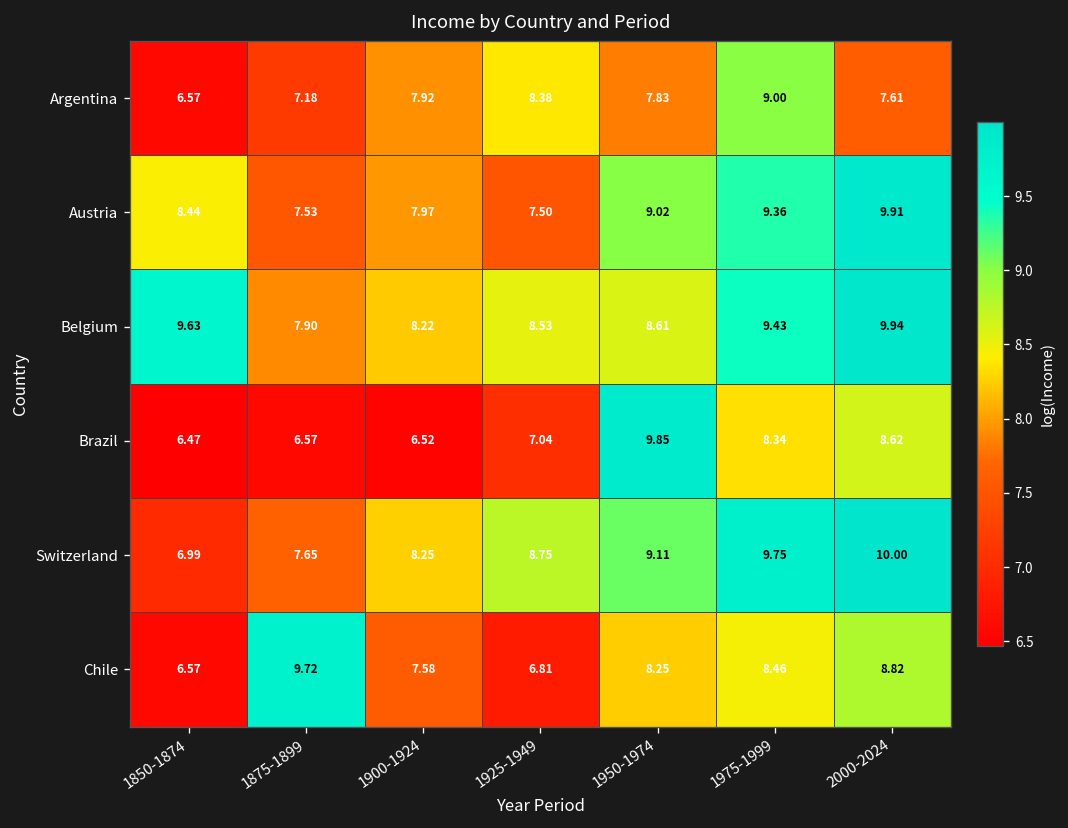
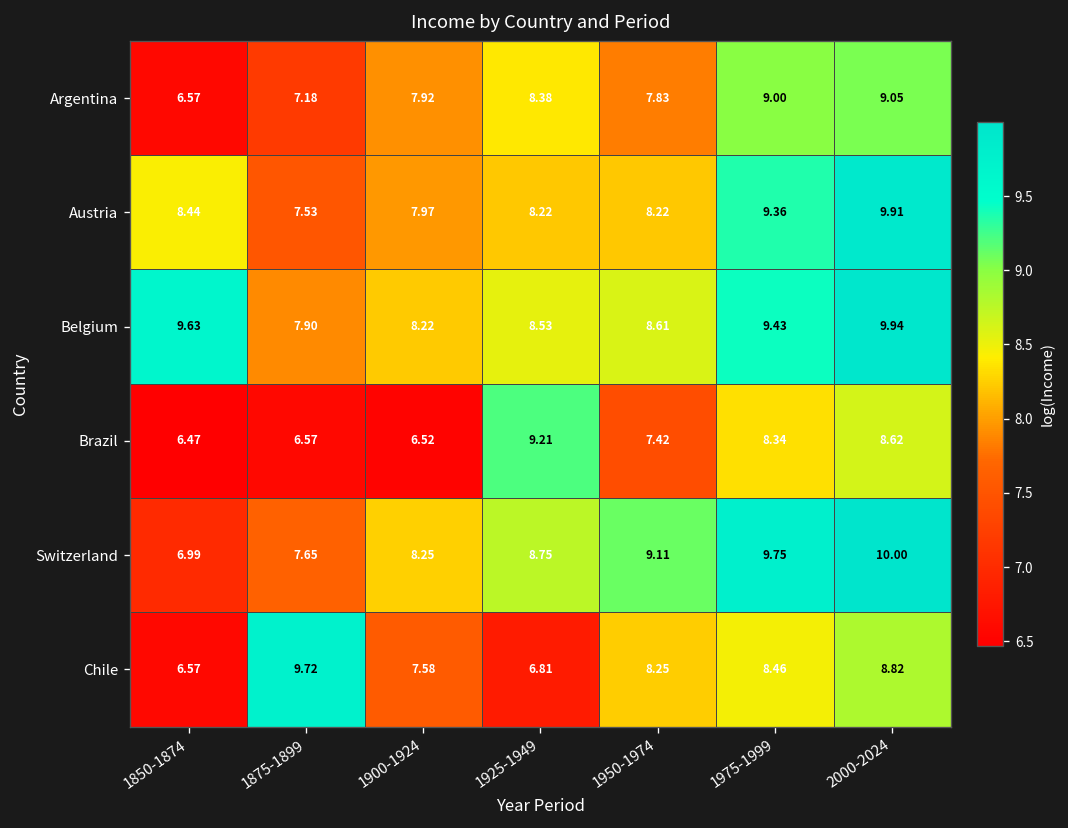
  {
    "Argentina": {
      "1850-1874": 6.57,
      "1875-1899": 7.18,
      "1900-1924": 7.92,
      "1925-1949": 8.38,
      "1950-1974": 7.83,
      "1975-1999": 9.00,
-     "2000-2024": 7.61
+     "2000-2024": 9.05
    },
    "Austria": {
      "1850-1874": 8.44,
      "1875-1899": 7.53,
      "1900-1924": 7.97,
-     "1925-1949": 7.50,
-     "1950-1974": 9.02,
+     "1925-1949": 8.22,
+     "1950-1974": 8.22,
      "1975-1999": 9.36,
      "2000-2024": 9.91
    },
    "Belgium": {
      "1850-1874": 9.63,
      "1875-1899": 7.90,
      "1900-1924": 8.22,
      "1925-1949": 8.53,
      "1950-1974": 8.61,
      "1975-1999": 9.43,
      "2000-2024": 9.94
    },
    "Brazil": {
      "1850-1874": 6.47,
      "1875-1899": 6.57,
      "1900-1924": 6.52,
-     "1925-1949": 7.04,
-     "1950-1974": 9.85,
+     "1925-1949": 9.21,
+     "1950-1974": 7.42,
      "1975-1999": 8.34,
      "2000-2024": 8.62
    },
    "Switzerland": {
      "1850-1874": 6.99,
      "1875-1899": 7.65,
      "1900-1924": 8.25,
      "1925-1949": 8.75,
      "1950-1974": 9.11,
      "1975-1999": 9.75,
      "2000-2024": 10.00
    },
    "Chile": {
      "1850-1874": 6.57,
      "1875-1899": 9.72,
      "1900-1924": 7.58,
      "1925-1949": 6.81,
      "1950-1974": 8.25,
      "1975-1999": 8.46,
      "2000-2024": 8.82
    }
  }
